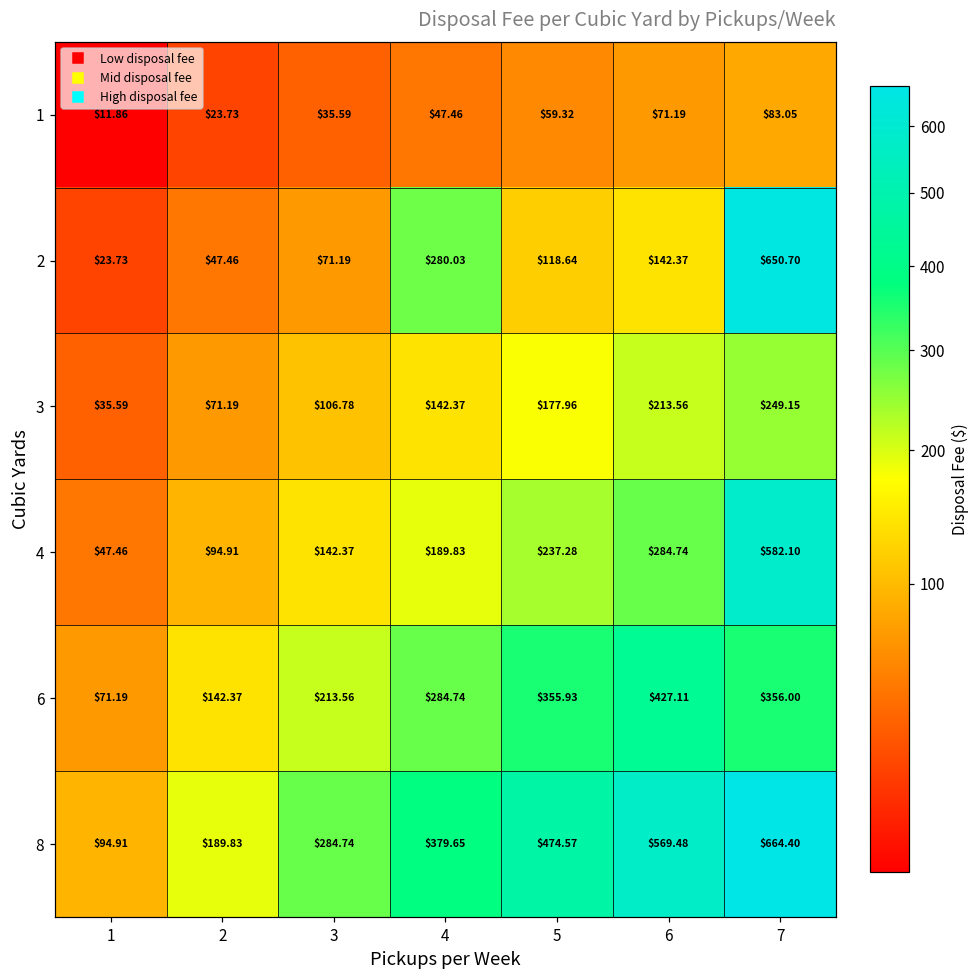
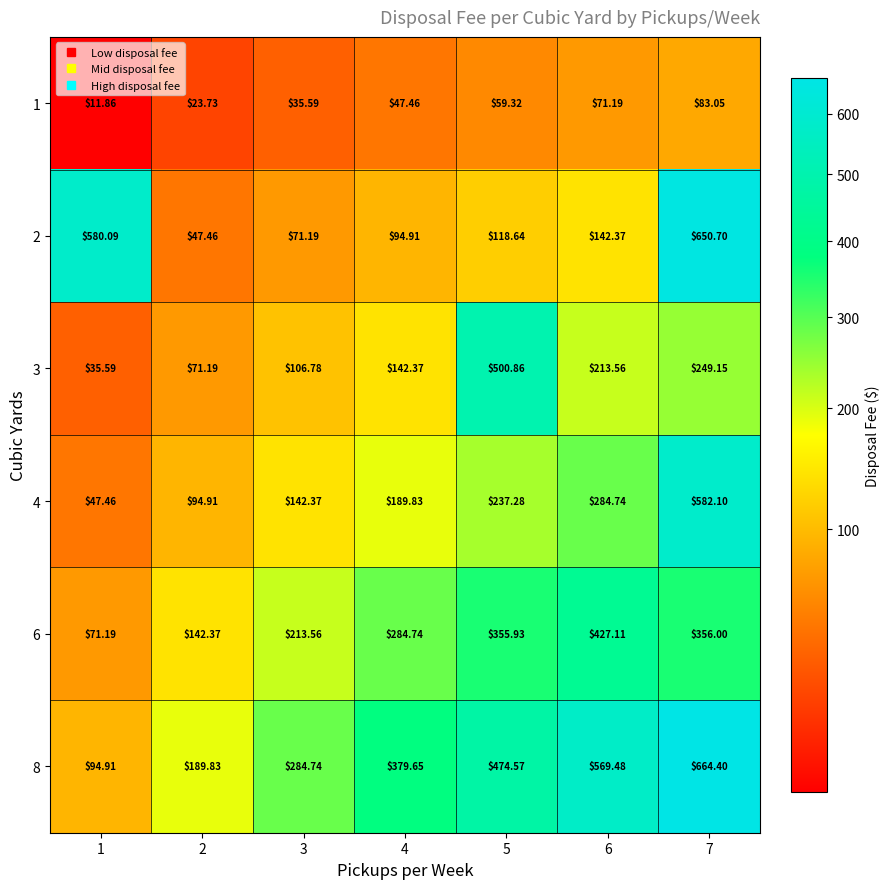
  {
    "1": {
      "1": "$11.86",
      "2": "$23.73",
      "3": "$35.59",
      "4": "$47.46",
      "5": "$59.32",
      "6": "$71.19",
      "7": "$83.05"
    },
    "2": {
-     "1": "$23.73",
+     "1": "$580.09",
      "2": "$47.46",
      "3": "$71.19",
-     "4": "$280.03",
+     "4": "$94.91",
      "5": "$118.64",
      "6": "$142.37",
      "7": "$650.70"
    },
    "3": {
      "1": "$35.59",
      "2": "$71.19",
      "3": "$106.78",
      "4": "$142.37",
-     "5": "$177.96",
+     "5": "$500.86",
      "6": "$213.56",
      "7": "$249.15"
    },
    "4": {
      "1": "$47.46",
      "2": "$94.91",
      "3": "$142.37",
      "4": "$189.83",
      "5": "$237.28",
      "6": "$284.74",
      "7": "$582.10"
    },
    "6": {
      "1": "$71.19",
      "2": "$142.37",
      "3": "$213.56",
      "4": "$284.74",
      "5": "$355.93",
      "6": "$427.11",
      "7": "$356.00"
    },
    "8": {
      "1": "$94.91",
      "2": "$189.83",
      "3": "$284.74",
      "4": "$379.65",
      "5": "$474.57",
      "6": "$569.48",
      "7": "$664.40"
    }
  }
